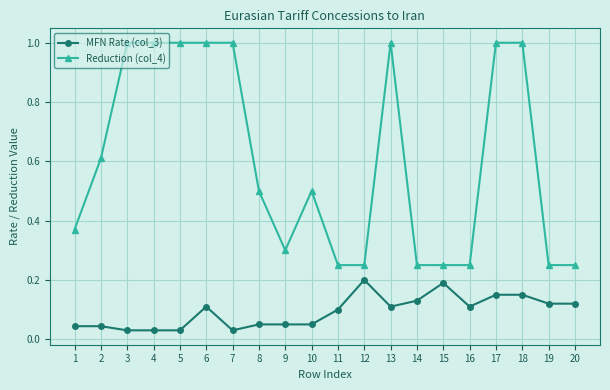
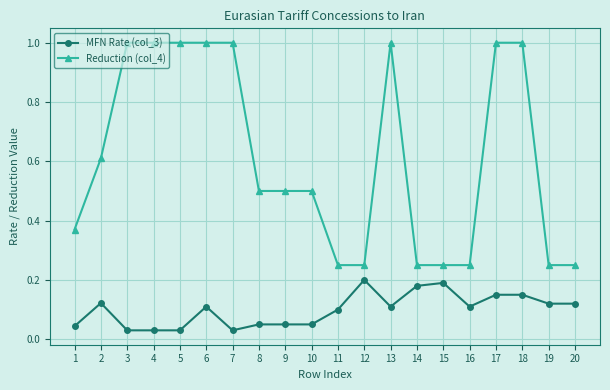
  {
    "MFN Rate (col_3)": {
      "1": 0.04,
-     "2": 0.04,
+     "2": 0.12,
      "3": 0.03,
      "4": 0.03,
      "5": 0.03,
      "6": 0.11,
      "7": 0.03,
      "8": 0.05,
      "9": 0.05,
      "10": 0.05,
      "11": 0.10,
      "12": 0.20,
      "13": 0.11,
-     "14": 0.13,
+     "14": 0.18,
      "15": 0.19,
      "16": 0.11,
      "17": 0.15,
      "18": 0.15,
      "19": 0.12,
      "20": 0.12
    },
    "Reduction (col_4)": {
      "1": 0.37,
      "2": 0.61,
      "5": 1.0,
      "6": 1.0,
      "7": 1.0,
      "8": 0.5,
-     "9": 0.3,
+     "9": 0.5,
      "10": 0.5,
      "11": 0.25,
      "12": 0.25,
      "13": 1.0,
      "14": 0.25,
      "15": 0.25,
      "16": 0.25,
      "17": 1.0,
      "18": 1.0,
      "19": 0.25,
      "20": 0.25
    }
  }
